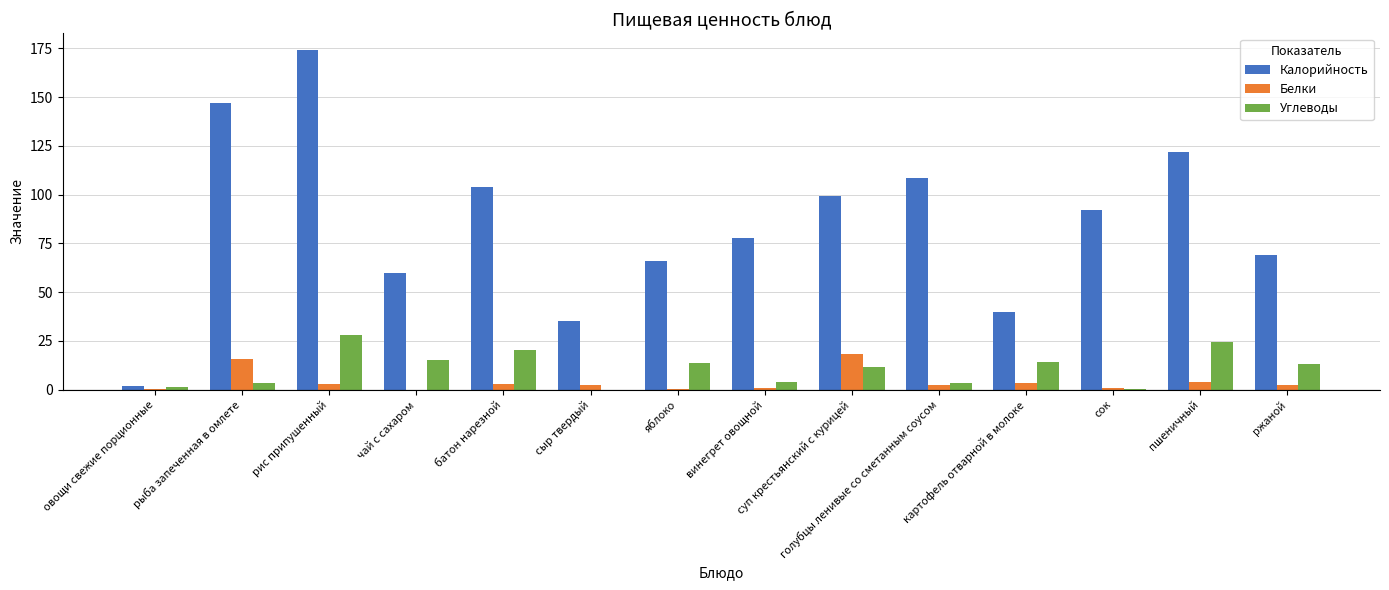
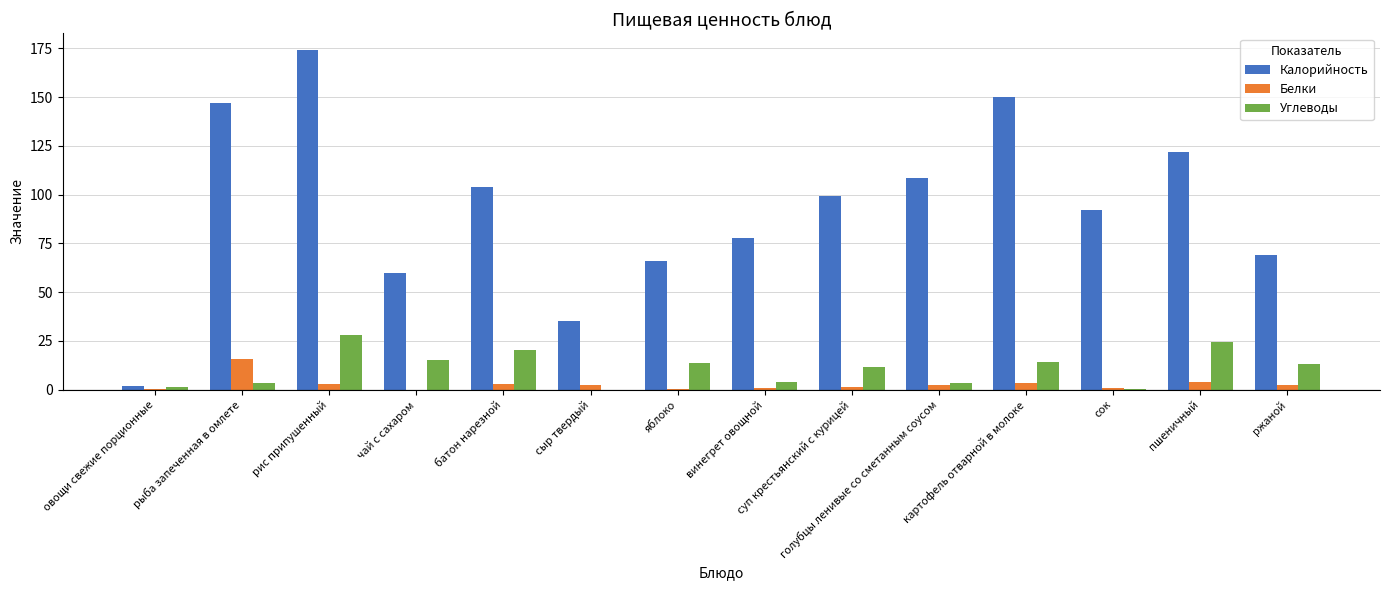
  {
    "Калорийность": {
      "овощи свежие порционные": 2,
      "рыба запеченная в омлете": 147,
      "рис припушенный": 174,
      "чай с сахаром": 60,
      "батон нарезной": 104,
      "сыр твердый": 35,
      "яблоко": 66,
      "винегрет овощной": 78,
      "суп крестьянский с курицей": 99,
      "голубцы ленивые со сметанным соусом": 108,
-     "картофель отварной в молоке": 40,
+     "картофель отварной в молоке": 150,
      "сок": 92,
      "пшеничный": 122,
      "ржаной": 69
    },
    "Белки": {
      "рыба запеченная в омлете": 16,
      "рис припушенный": 3,
      "батон нарезной": 3,
      "сыр твердый": 3,
-     "суп крестьянский с курицей": 18,
+     "суп крестьянский с курицей": 2,
      "голубцы ленивые со сметанным соусом": 3,
      "картофель отварной в молоке": 3,
      "пшеничный": 4,
      "ржаной": 3
    },
    "Углеводы": {
      "овощи свежие порционные": 1,
      "рыба запеченная в омлете": 3,
      "рис припушенный": 28,
      "чай с сахаром": 15,
      "батон нарезной": 21,
      "сыр твердый": 0,
      "яблоко": 14,
      "винегрет овощной": 4,
      "суп крестьянский с курицей": 12,
      "голубцы ленивые со сметанным соусом": 3,
      "картофель отварной в молоке": 14,
      "пшеничный": 25,
      "ржаной": 13
    }
  }
